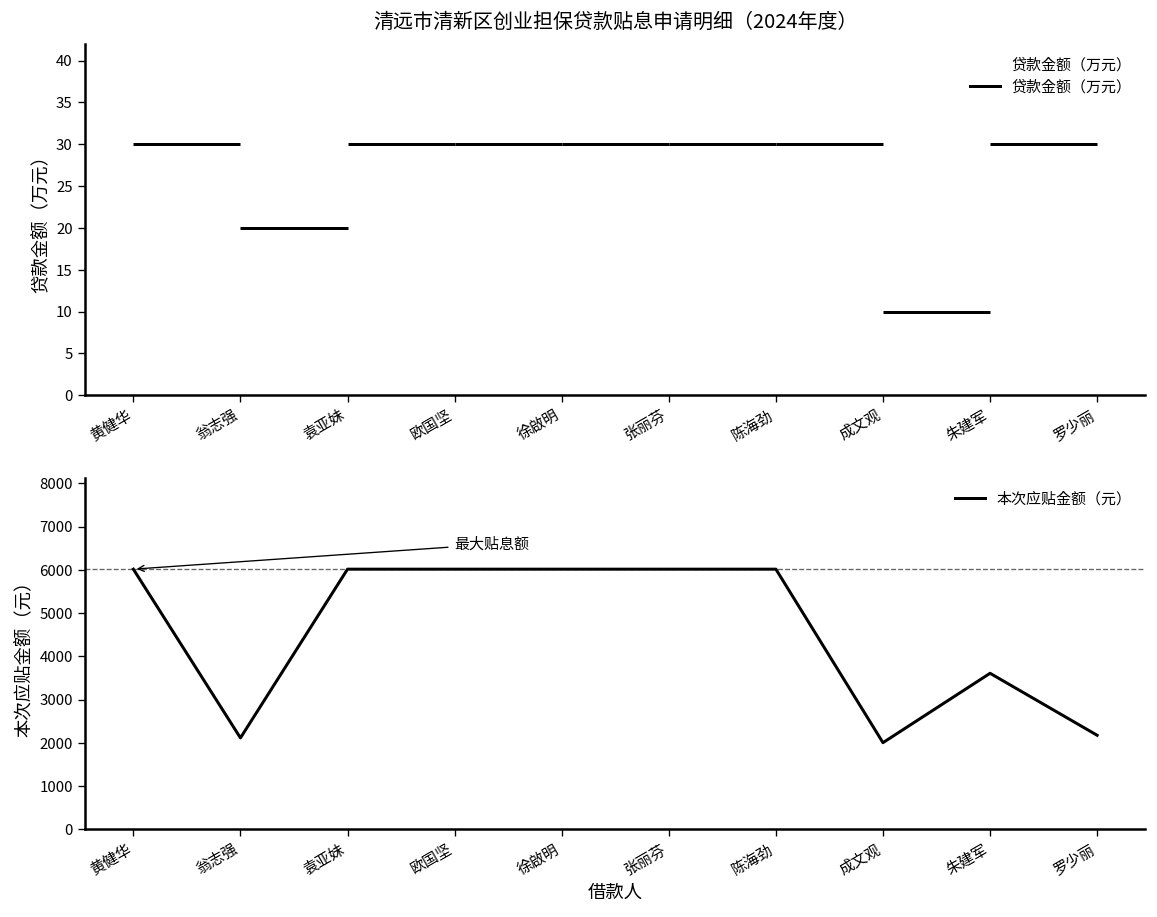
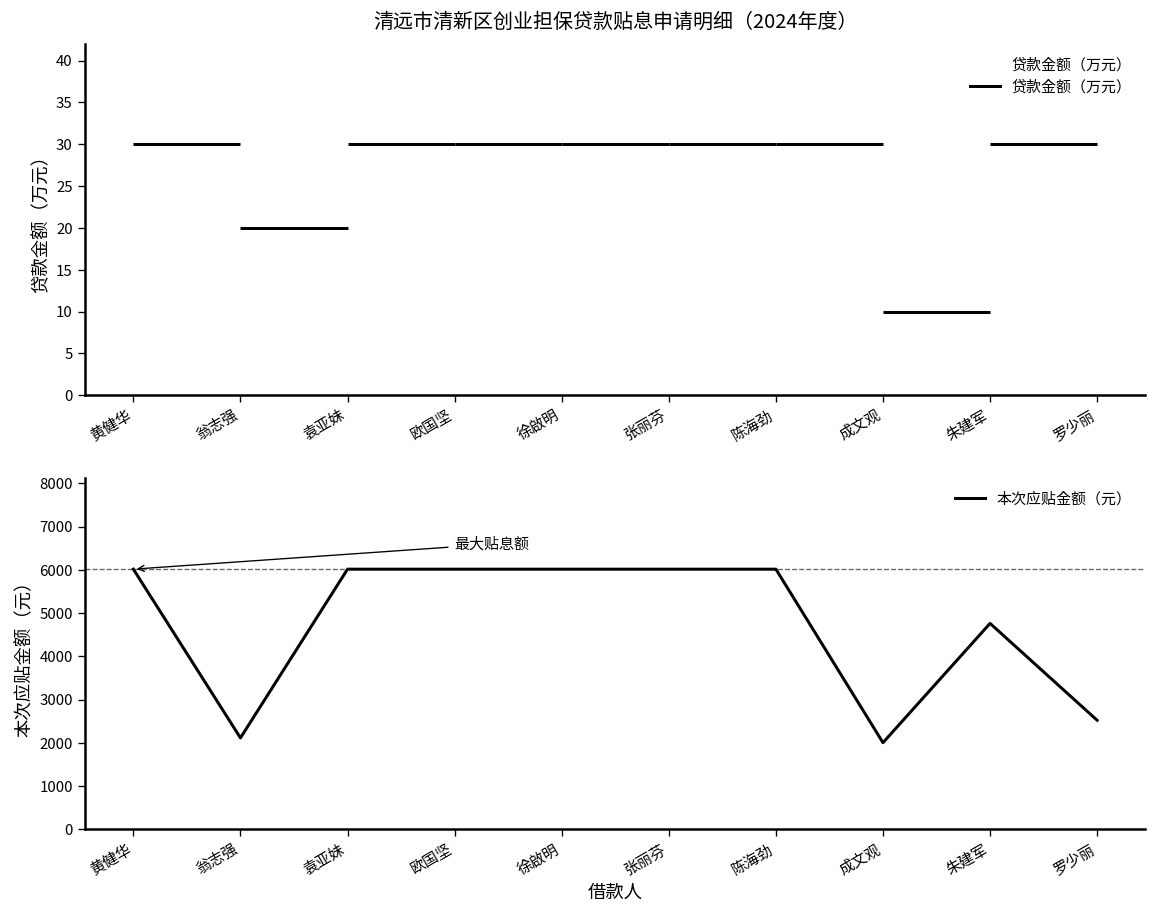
  {
    "黄健华": 6000,
    "翁志强": 2100,
    "袁亚妹": 6000,
    "欧国坚": 6000,
    "徐啟明": 6000,
    "张丽芬": 6000,
    "陈海劲": 6000,
    "成文观": 2000,
-   "朱建军": 3600,
-   "罗少丽": 2200
+   "朱建军": 4800,
+   "罗少丽": 2500
  }
